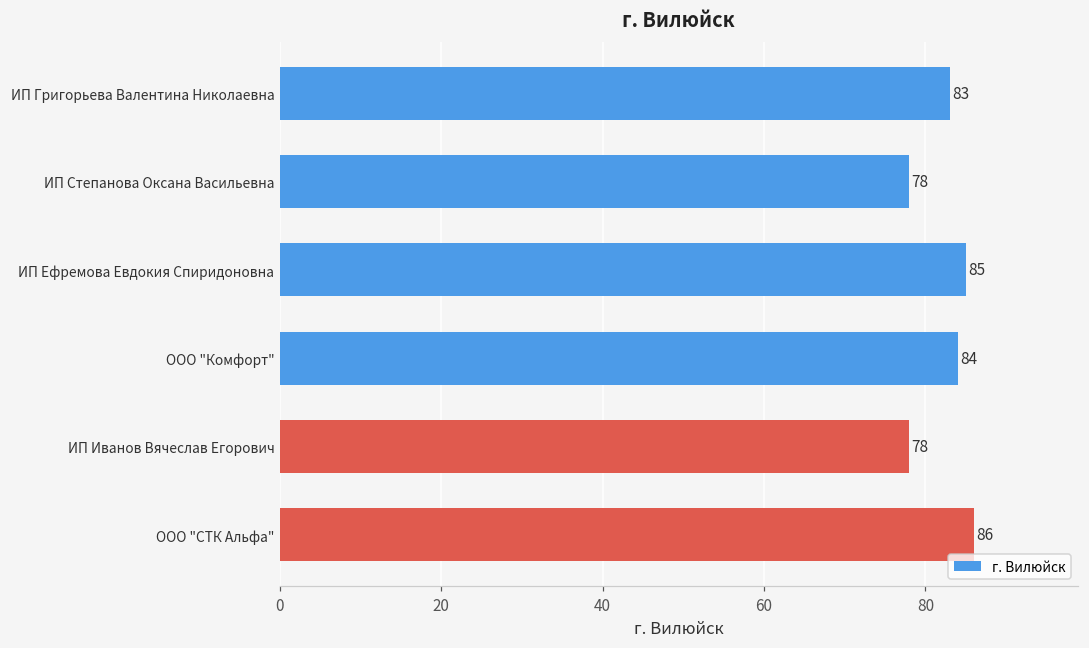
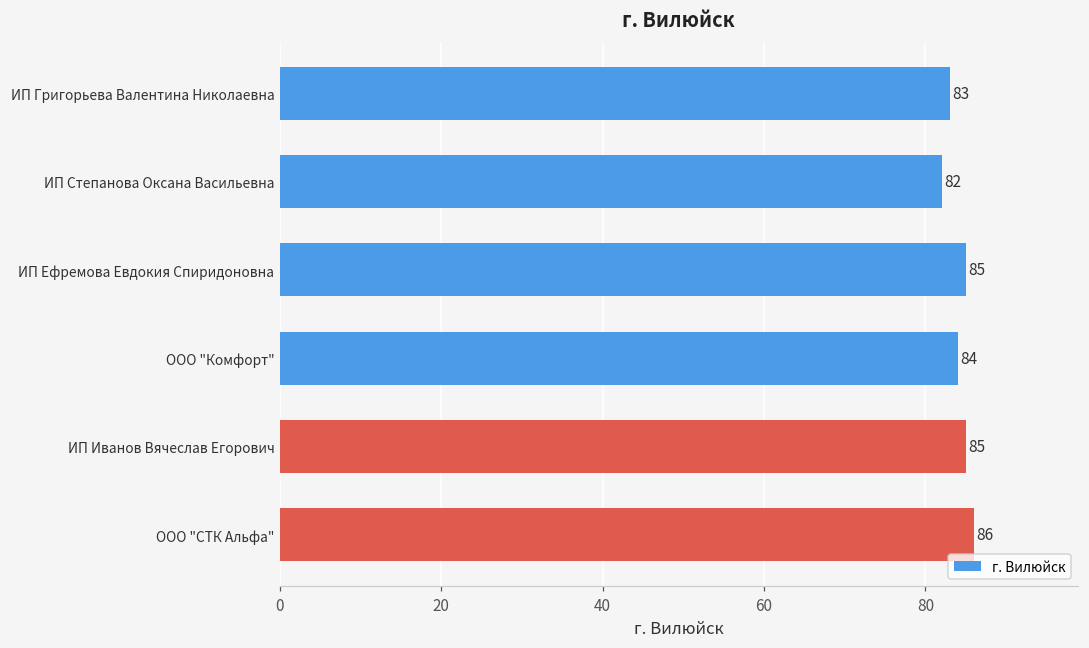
  {
    "ИП Григорьева Валентина Николаевна": 83,
-   "ИП Степанова Оксана Васильевна": 78,
+   "ИП Степанова Оксана Васильевна": 82,
    "ИП Ефремова Евдокия Спиридоновна": 85,
    "ООО \"Комфорт\"": 84,
-   "ИП Иванов Вячеслав Егорович": 78,
+   "ИП Иванов Вячеслав Егорович": 85,
    "ООО \"СТК Альфа\"": 86
  }
